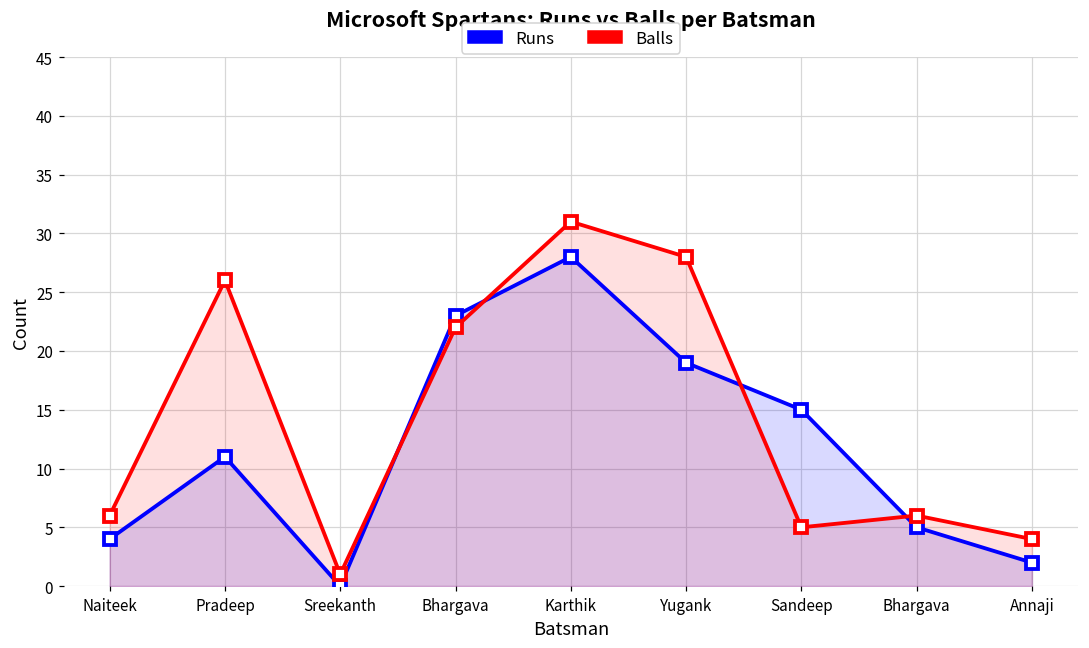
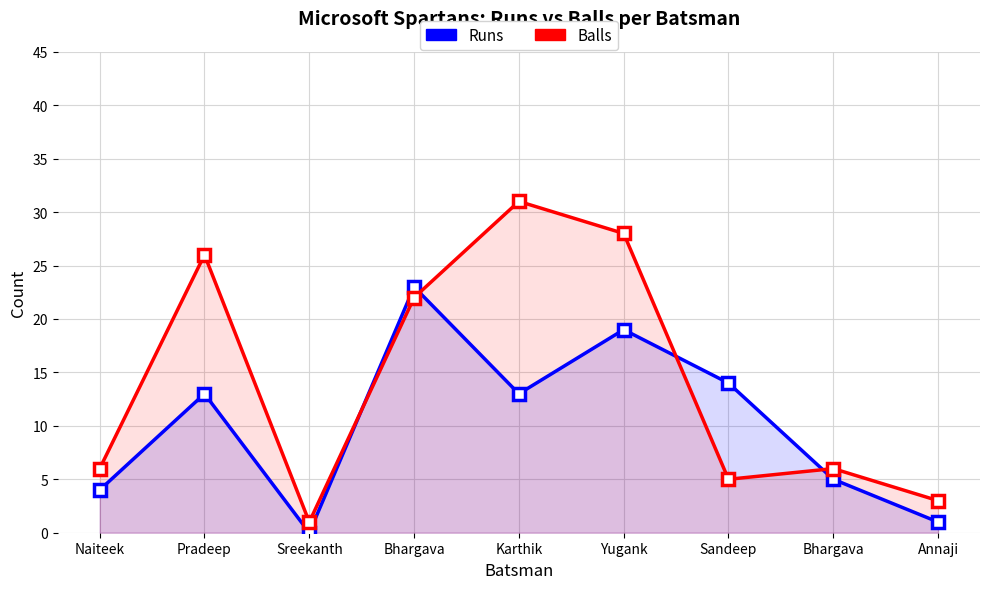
  {
    "Runs": {
      "Naiteek": 4,
-     "Pradeep": 11,
+     "Pradeep": 13,
      "Sreekanth": 0,
-     "Karthik": 28,
+     "Karthik": 13,
      "Yugank": 19,
-     "Sandeep": 15,
-     "Annaji": 2
+     "Sandeep": 14,
+     "Annaji": 1
    },
    "Balls": {
      "Naiteek": 6,
      "Pradeep": 26,
      "Sreekanth": 1,
      "Karthik": 31,
      "Yugank": 28,
      "Sandeep": 5,
-     "Annaji": 4
+     "Annaji": 3
    }
  }
